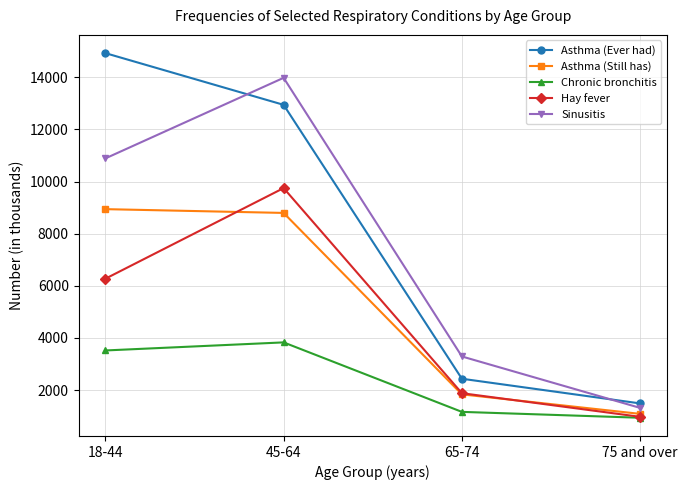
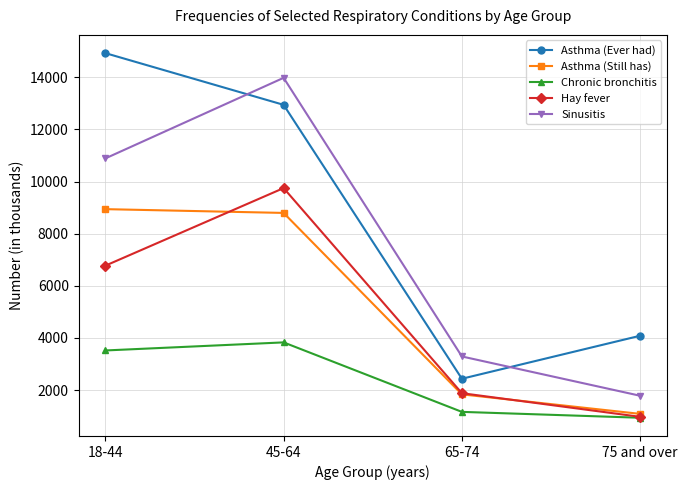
  {
    "Asthma (Ever had)": {
      "18-44": 14900,
      "45-64": 12900,
      "65-74": 2400,
-     "75 and over": 1500
+     "75 and over": 4100
    },
    "Asthma (Still has)": {
      "18-44": 8900,
      "45-64": 8800,
      "75 and over": 1100
    },
    "Chronic bronchitis": {
      "18-44": 3500,
      "45-64": 3800,
      "65-74": 1200
    },
    "Hay fever": {
-     "18-44": 6300,
+     "18-44": 6800,
      "45-64": 9800
    },
    "Sinusitis": {
      "18-44": 10900,
      "45-64": 14000,
      "65-74": 3300,
-     "75 and over": 1300
+     "75 and over": 1800
    }
  }
